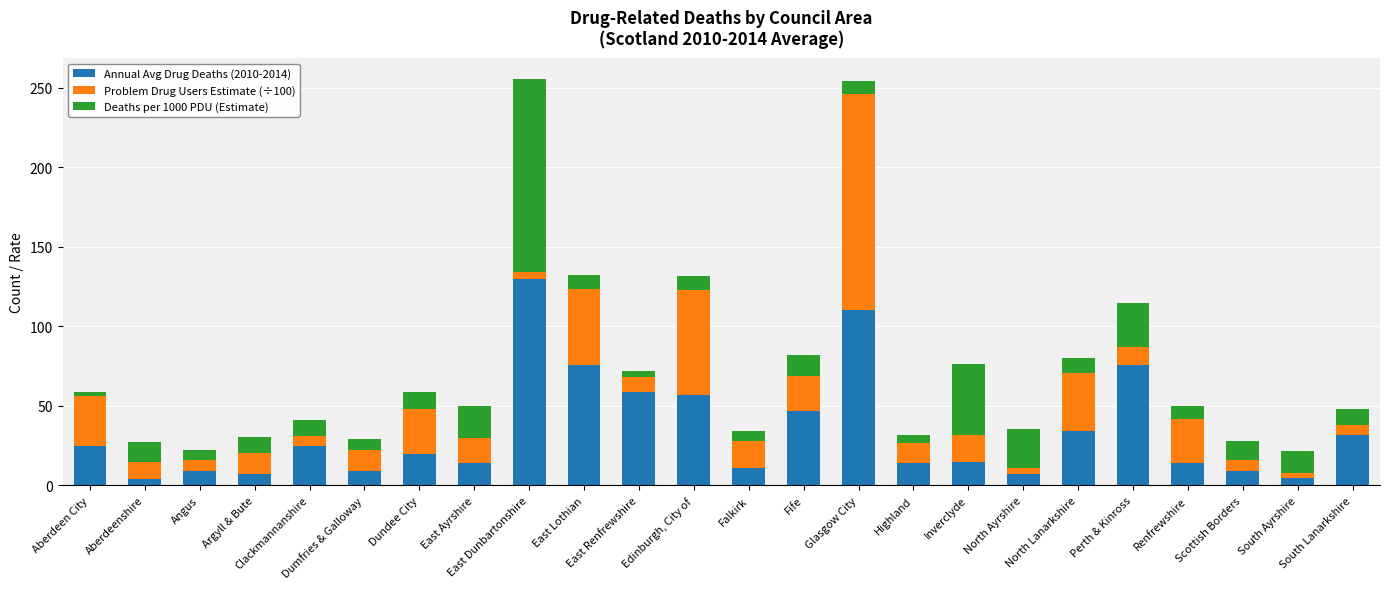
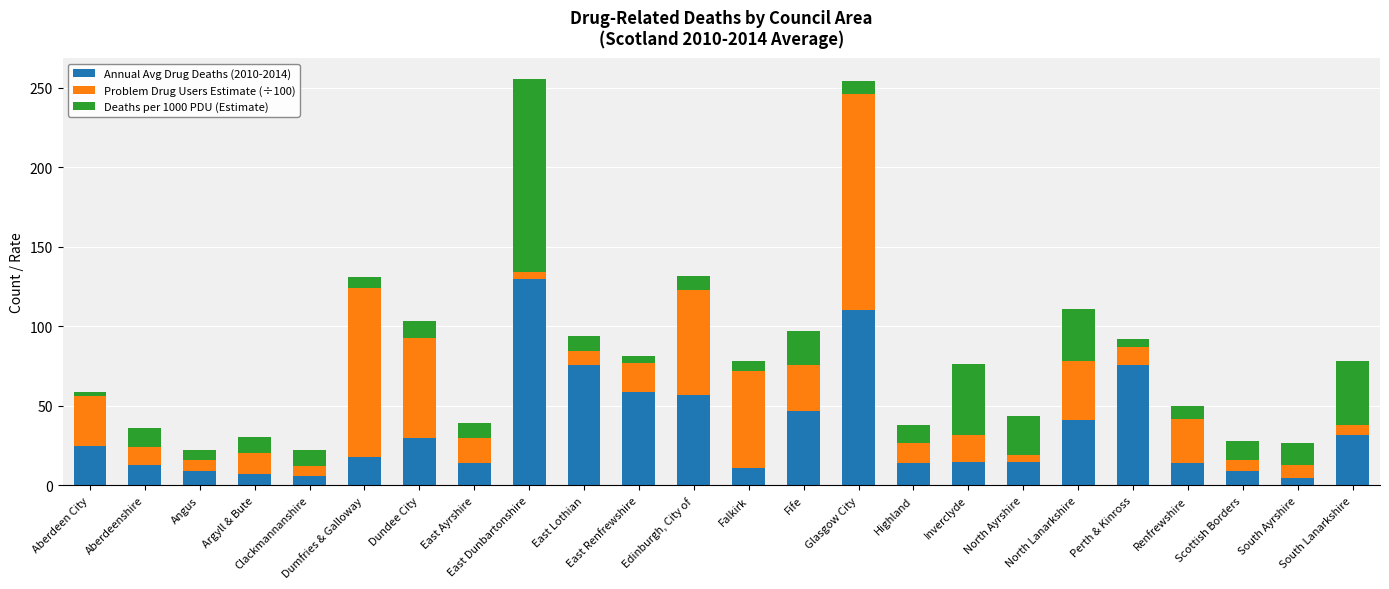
  {
    "Annual Avg Drug Deaths (2010-2014)": {
      "Aberdeen City": 25,
-     "Aberdeenshire": 4,
+     "Aberdeenshire": 13,
      "Angus": 9,
      "Argyll & Bute": 7,
-     "Clackmannanshire": 25,
-     "Dumfries & Galloway": 9,
-     "Dundee City": 20,
+     "Clackmannanshire": 6,
+     "Dumfries & Galloway": 18,
+     "Dundee City": 30,
      "East Ayrshire": 14,
      "East Dunbartonshire": 130,
      "East Lothian": 76,
      "East Renfrewshire": 59,
      "Edinburgh, City of": 57,
      "Falkirk": 11,
      "Fife": 47,
      "Glasgow City": 110,
      "Highland": 14,
      "Inverclyde": 15,
-     "North Ayrshire": 7,
-     "North Lanarkshire": 34,
+     "North Ayrshire": 15,
+     "North Lanarkshire": 41,
      "Perth & Kinross": 76,
      "Renfrewshire": 14,
      "Scottish Borders": 9,
      "South Ayrshire": 5,
      "South Lanarkshire": 32
    },
    "Problem Drug Users Estimate (÷100)": {
      "Aberdeen City": 31,
      "Aberdeenshire": 11,
      "Angus": 7,
      "Argyll & Bute": 13,
      "Clackmannanshire": 6,
-     "Dumfries & Galloway": 13,
-     "Dundee City": 28,
+     "Dumfries & Galloway": 106,
+     "Dundee City": 63,
      "East Ayrshire": 16,
      "East Dunbartonshire": 4,
-     "East Lothian": 47,
-     "East Renfrewshire": 9,
+     "East Lothian": 9,
+     "East Renfrewshire": 18,
      "Edinburgh, City of": 66,
-     "Falkirk": 17,
-     "Fife": 22,
+     "Falkirk": 61,
+     "Fife": 29,
      "Glasgow City": 136,
      "Highland": 13,
      "Inverclyde": 17,
      "North Ayrshire": 4,
      "North Lanarkshire": 37,
      "Perth & Kinross": 11,
      "Renfrewshire": 28,
      "Scottish Borders": 7,
-     "South Ayrshire": 3,
+     "South Ayrshire": 8,
      "South Lanarkshire": 6
    },
    "Deaths per 1000 PDU (Estimate)": {
      "Aberdeen City": 3,
      "Aberdeenshire": 12,
      "Angus": 6,
      "Argyll & Bute": 10,
      "Clackmannanshire": 10,
      "Dumfries & Galloway": 7,
      "Dundee City": 11,
-     "East Ayrshire": 20,
+     "East Ayrshire": 9,
      "East Dunbartonshire": 122,
      "East Lothian": 9,
      "East Renfrewshire": 4,
      "Edinburgh, City of": 9,
      "Falkirk": 7,
-     "Fife": 13,
+     "Fife": 21,
      "Glasgow City": 8,
-     "Highland": 5,
+     "Highland": 11,
      "Inverclyde": 44,
      "North Ayrshire": 25,
-     "North Lanarkshire": 9,
-     "Perth & Kinross": 28,
+     "North Lanarkshire": 33,
+     "Perth & Kinross": 5,
      "Renfrewshire": 8,
      "Scottish Borders": 12,
      "South Ayrshire": 14,
-     "South Lanarkshire": 10
+     "South Lanarkshire": 41
    }
  }
